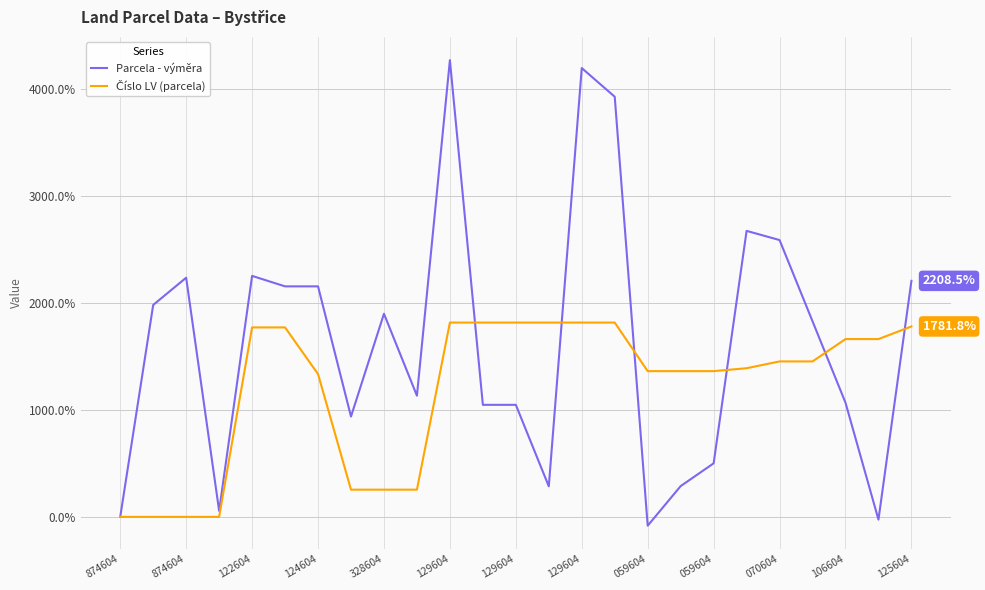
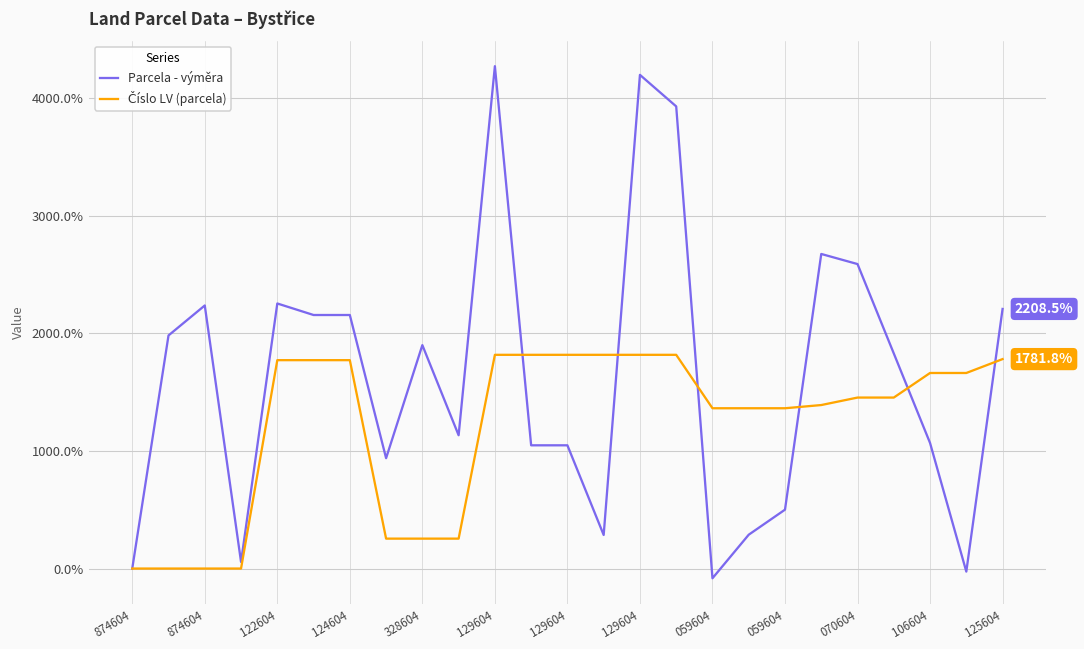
  {
    "Parcela - výměra": {
      "122604": "2250%",
      "124604": "2160%",
      "328604": "1900%",
      "070604": "2590%",
      "106604": "1070%"
    },
    "Číslo LV (parcela)": {
      "122604": "1770%",
-     "124604": "1340%",
+     "124604": "1770%",
      "328604": "250%",
      "070604": "1450%",
      "106604": "1660%"
    }
  }
